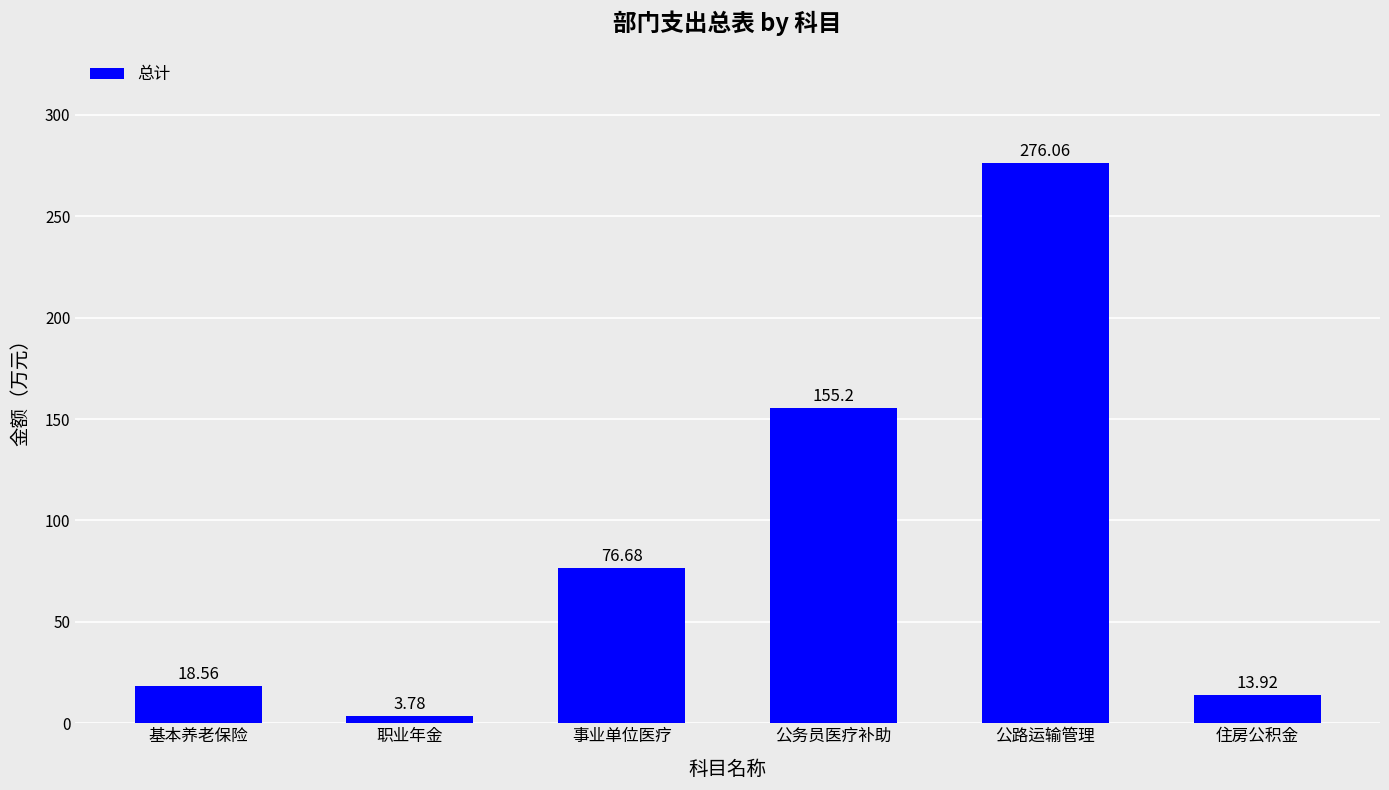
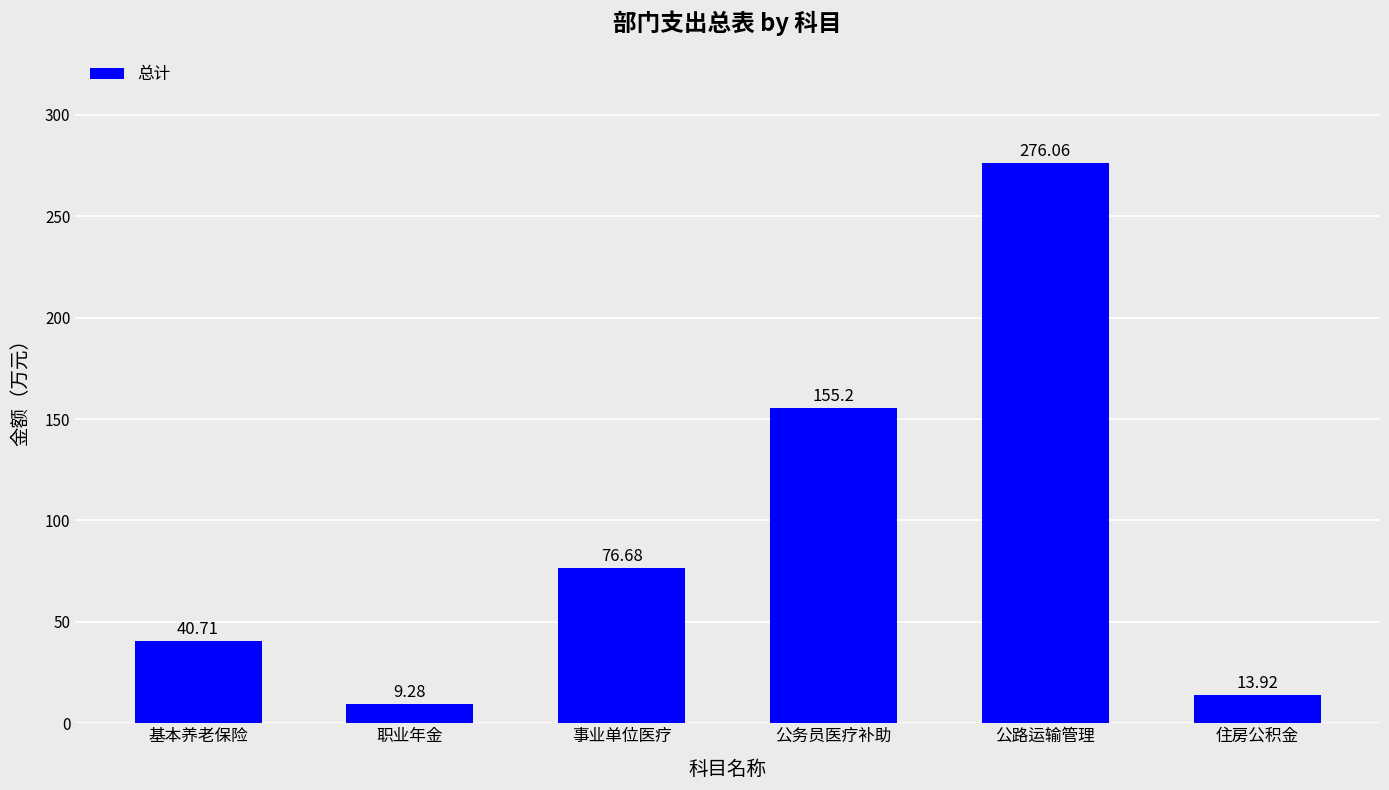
  {
-   "基本养老保险": 18.56,
-   "职业年金": 3.78,
+   "基本养老保险": 40.71,
+   "职业年金": 9.28,
    "事业单位医疗": 76.68,
    "公务员医疗补助": 155.2,
    "公路运输管理": 276.06,
    "住房公积金": 13.92
  }
